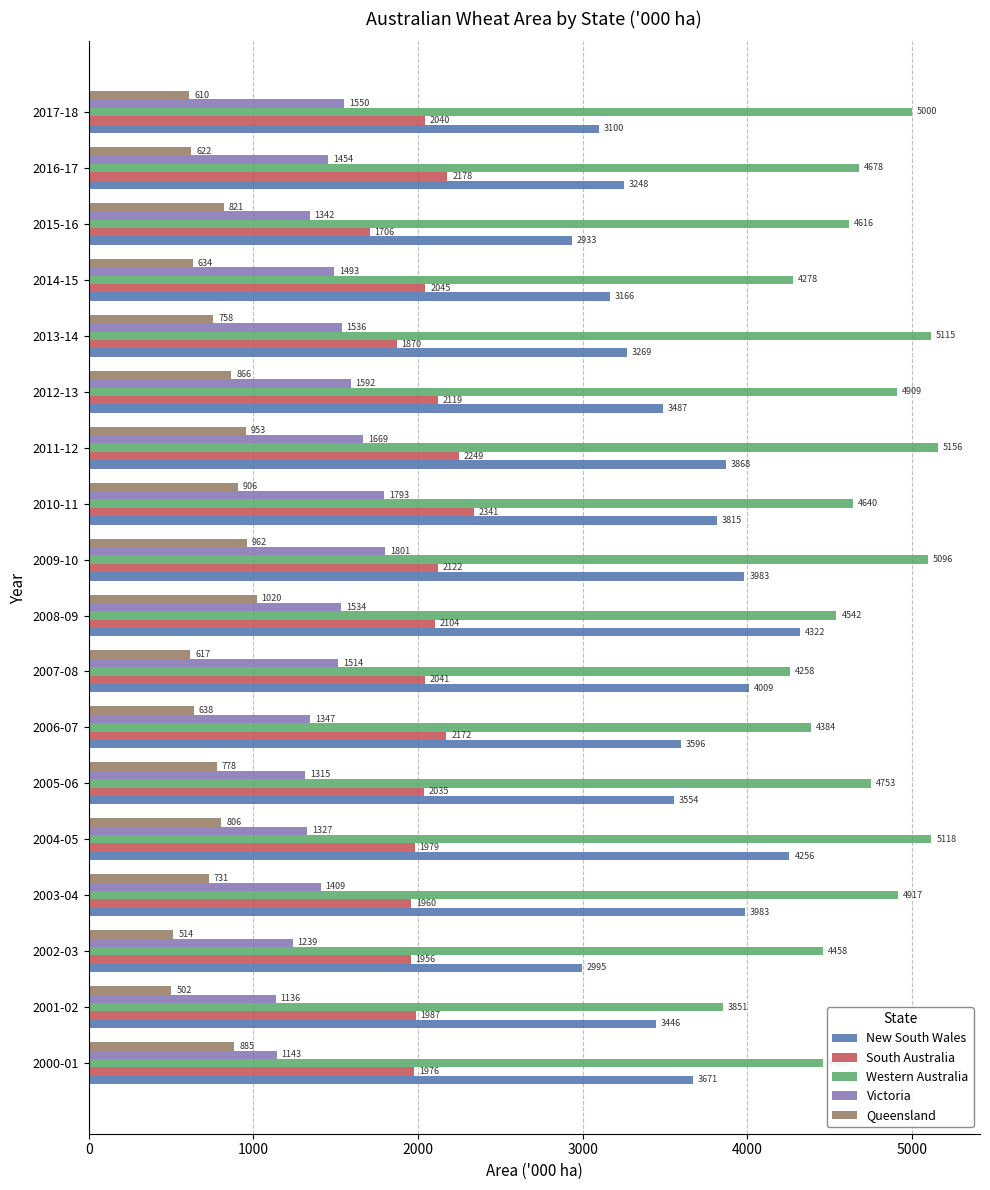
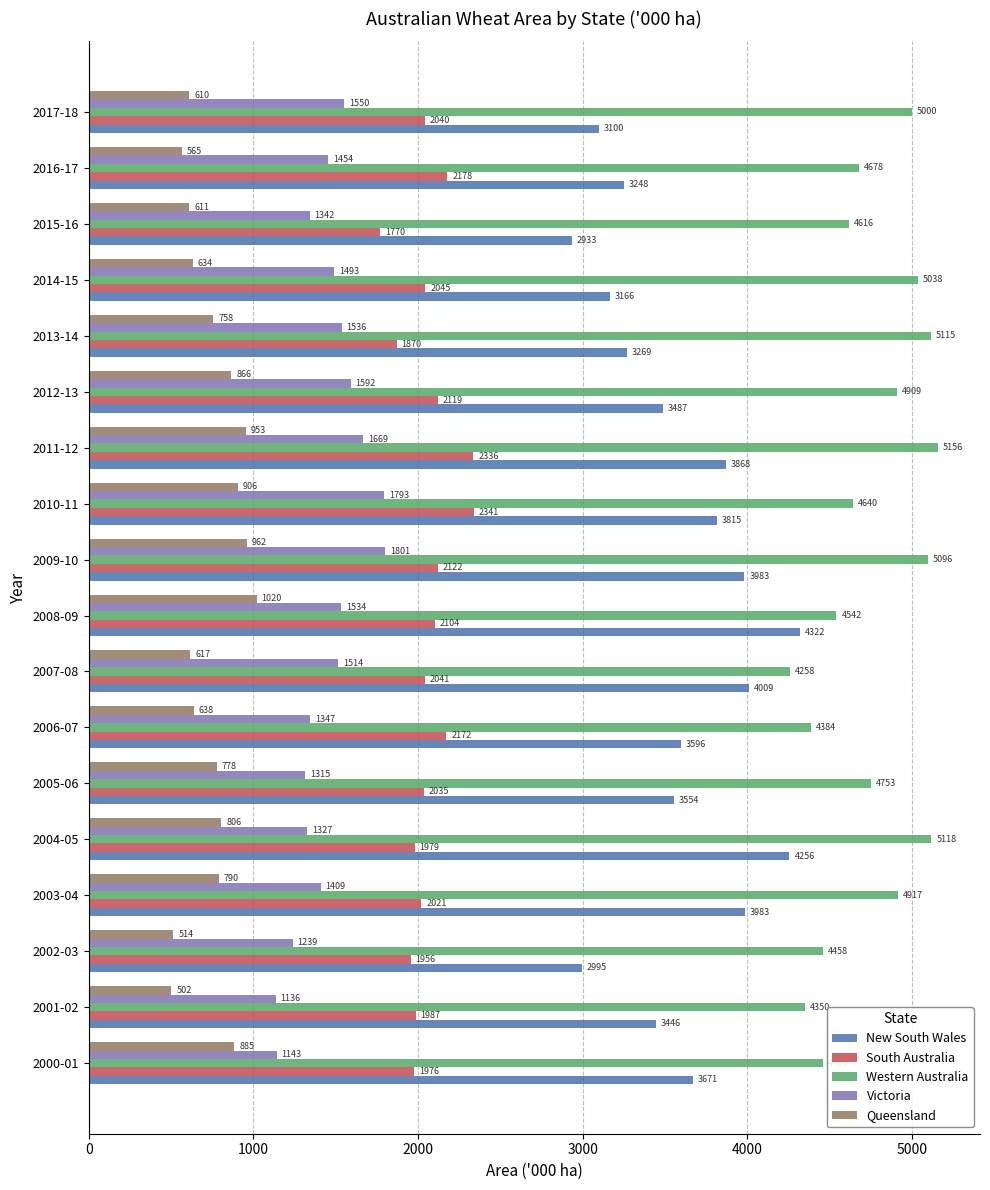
  {
    "South Australia": {
      "2017-18": 2040,
      "2016-17": 2178,
-     "2015-16": 1706,
+     "2015-16": 1770,
      "2014-15": 2045,
      "2013-14": 1870,
      "2012-13": 2119,
-     "2011-12": 2249,
+     "2011-12": 2336,
      "2010-11": 2341,
      "2009-10": 2122,
      "2008-09": 2104,
      "2007-08": 2041,
      "2006-07": 2172,
      "2005-06": 2035,
      "2004-05": 1979,
-     "2003-04": 1960,
+     "2003-04": 2021,
      "2002-03": 1956,
      "2001-02": 1987,
      "2000-01": 1976
    },
    "Western Australia": {
      "2017-18": 5000,
      "2016-17": 4678,
      "2015-16": 4616,
-     "2014-15": 4278,
+     "2014-15": 5038,
      "2013-14": 5115,
      "2012-13": 4909,
      "2011-12": 5156,
      "2010-11": 4640,
      "2009-10": 5096,
      "2008-09": 4542,
      "2007-08": 4258,
      "2006-07": 4384,
      "2005-06": 4753,
      "2004-05": 5118,
      "2003-04": 4917,
      "2002-03": 4458,
-     "2001-02": 3851
+     "2001-02": 4350
    },
    "Queensland": {
      "2017-18": 610,
-     "2016-17": 622,
-     "2015-16": 821,
+     "2016-17": 565,
+     "2015-16": 611,
      "2014-15": 634,
      "2013-14": 758,
      "2012-13": 866,
      "2011-12": 953,
      "2010-11": 906,
      "2009-10": 962,
      "2008-09": 1020,
      "2007-08": 617,
      "2006-07": 638,
      "2005-06": 778,
      "2004-05": 806,
-     "2003-04": 731,
+     "2003-04": 790,
      "2002-03": 514,
      "2001-02": 502,
      "2000-01": 885
    }
  }
